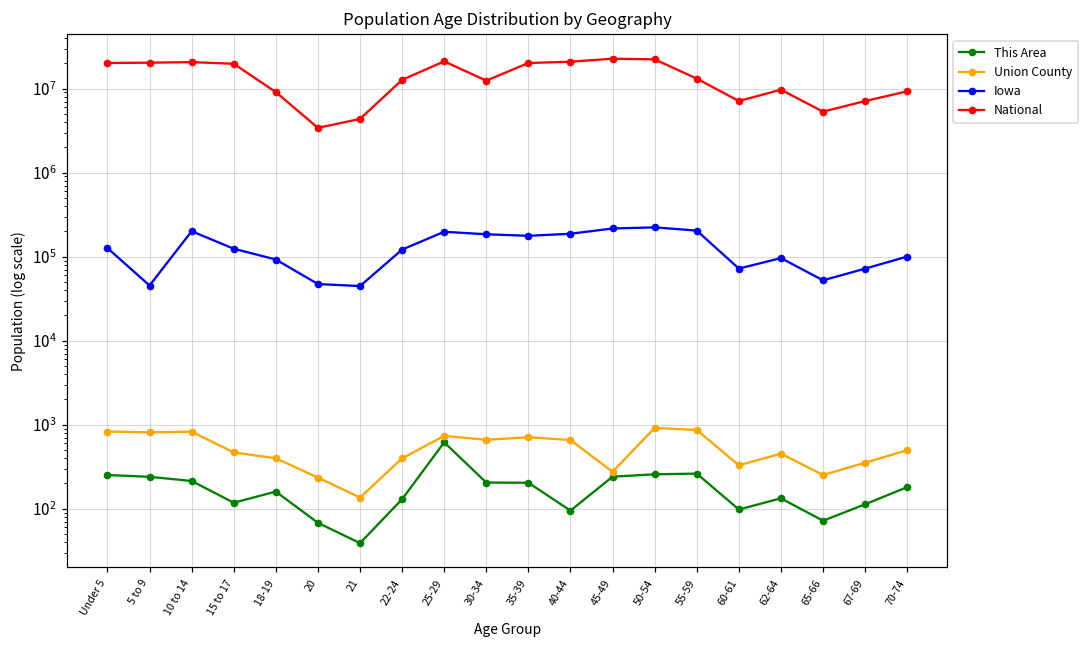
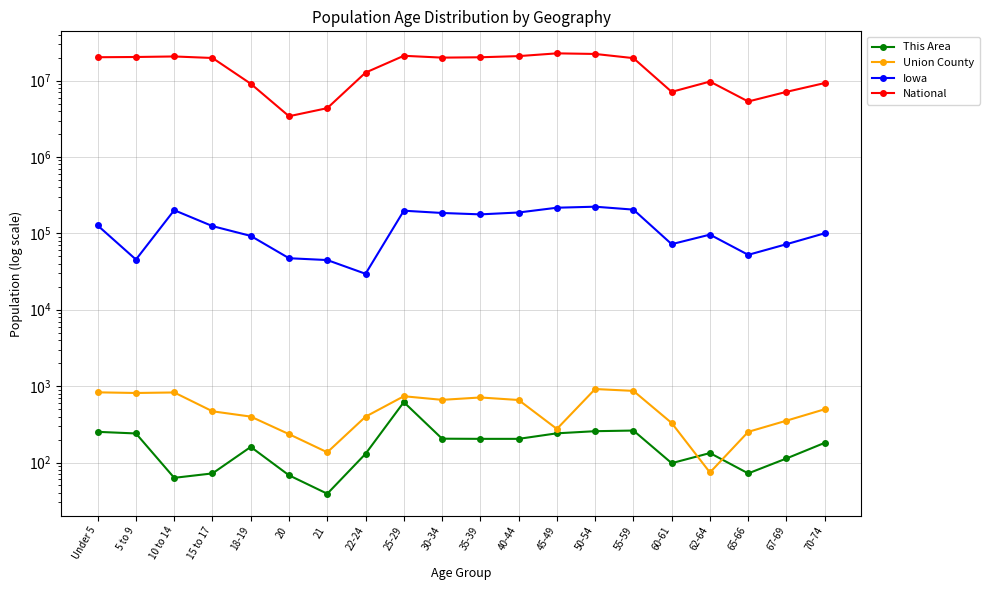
  {
    "This Area": {
      "Under 5": 250,
      "5 to 9": 240,
-     "10 to 14": 210,
-     "15 to 17": 120,
+     "10 to 14": 60,
+     "15 to 17": 70,
      "18-19": 160,
      "20": 70,
      "21": 40,
      "22-24": 130,
      "25-29": 600,
      "30-34": 210,
      "35-39": 200,
-     "40-44": 100,
+     "40-44": 200,
      "45-49": 240,
      "50-54": 260,
      "55-59": 260,
      "60-61": 100,
      "62-64": 130,
      "65-66": 70,
      "67-69": 110,
      "70-74": 180
    },
    "Union County": {
      "Under 5": 800,
      "5 to 9": 800,
      "10 to 14": 800,
      "15 to 17": 500,
      "18-19": 400,
      "20": 240,
      "21": 140,
      "22-24": 400,
      "25-29": 700,
      "30-34": 700,
      "35-39": 700,
      "40-44": 700,
      "45-49": 280,
      "50-54": 900,
      "55-59": 900,
      "60-61": 330,
-     "62-64": 500,
+     "62-64": 70,
      "65-66": 250,
      "67-69": 400,
      "70-74": 500
    },
    "Iowa": {
      "Under 5": 130000,
      "5 to 9": 50000,
      "10 to 14": 200000,
      "15 to 17": 120000,
      "18-19": 90000,
      "20": 50000,
      "21": 40000,
-     "22-24": 120000,
+     "22-24": 30000,
      "25-29": 200000,
      "30-34": 180000,
      "35-39": 180000,
      "40-44": 190000,
      "45-49": 220000,
      "50-54": 220000,
      "55-59": 200000,
      "60-61": 70000,
      "62-64": 100000,
      "65-66": 50000,
      "67-69": 70000,
      "70-74": 100000
    },
    "National": {
      "Under 5": 20000000,
      "5 to 9": 20000000,
      "10 to 14": 21000000,
      "15 to 17": 20000000,
      "18-19": 9000000,
      "20": 3000000,
      "21": 4000000,
      "22-24": 13000000,
      "25-29": 21000000,
-     "30-34": 12000000,
+     "30-34": 20000000,
      "35-39": 20000000,
      "40-44": 21000000,
      "45-49": 23000000,
      "50-54": 22000000,
-     "55-59": 13000000,
+     "55-59": 20000000,
      "60-61": 7000000,
      "62-64": 10000000,
      "65-66": 5000000,
      "67-69": 7000000,
      "70-74": 9000000
    }
  }
